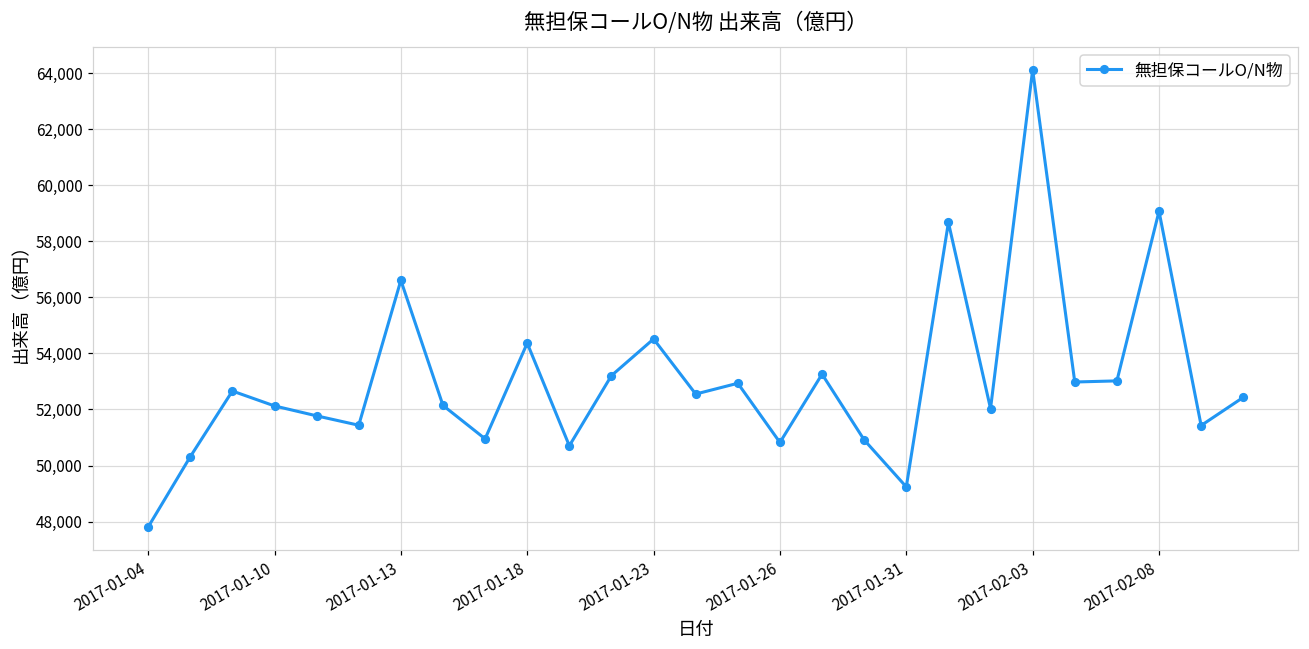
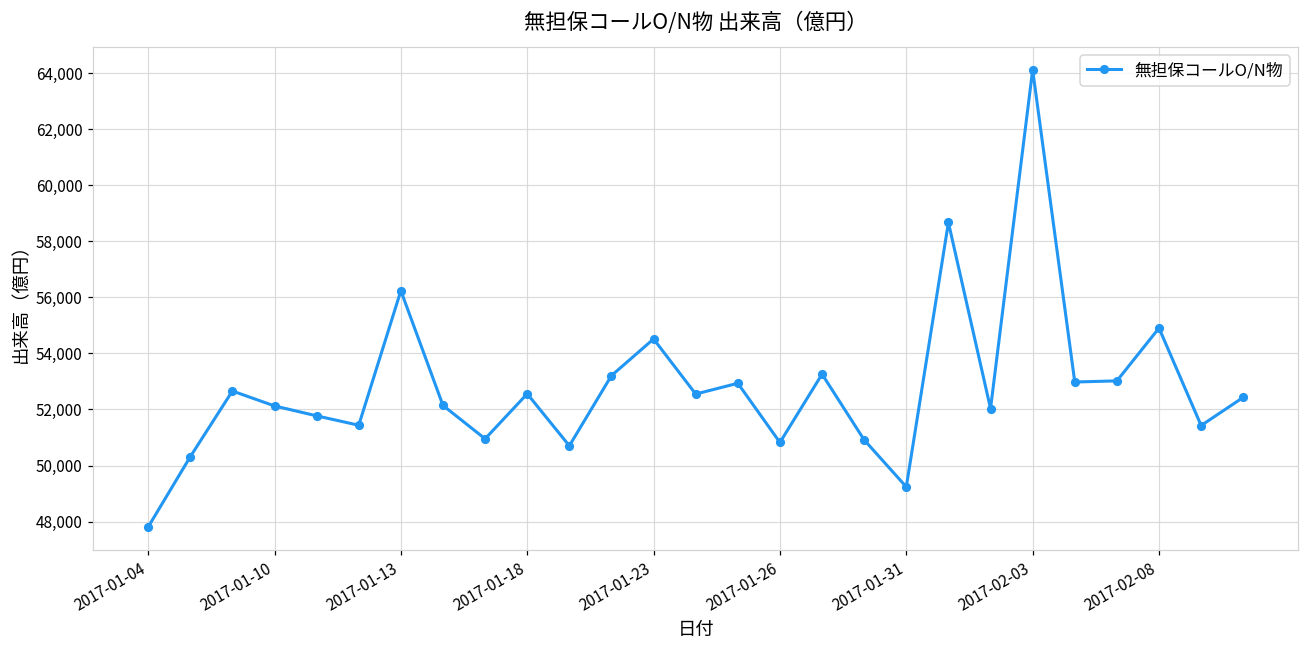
  {
    "2017-01-04": "47,800",
    "2017-01-10": "52,100",
-   "2017-01-13": "56,600",
-   "2017-01-18": "54,400",
+   "2017-01-13": "56,200",
+   "2017-01-18": "52,600",
    "2017-01-23": "54,500",
    "2017-01-26": "50,800",
    "2017-01-31": "49,200",
    "2017-02-03": "64,100",
-   "2017-02-08": "59,100"
+   "2017-02-08": "54,900"
  }
